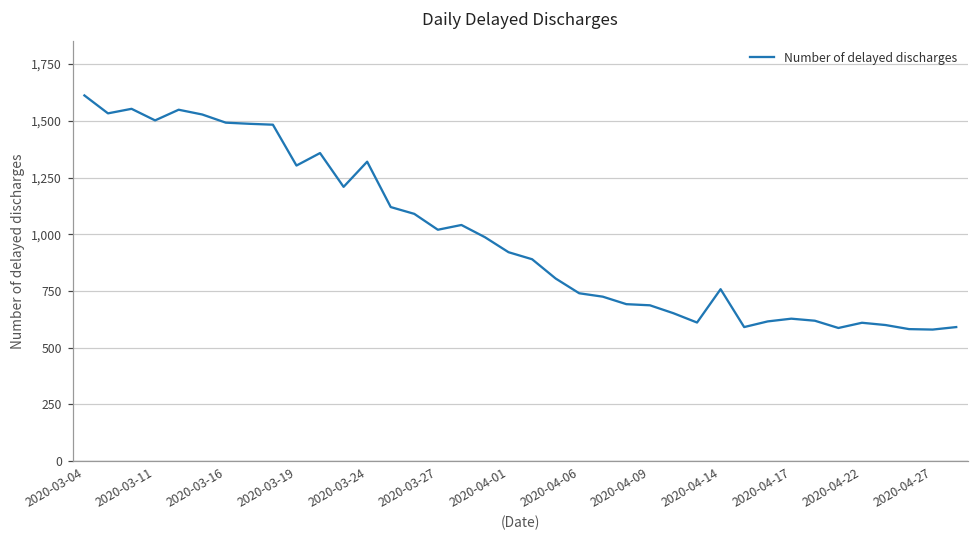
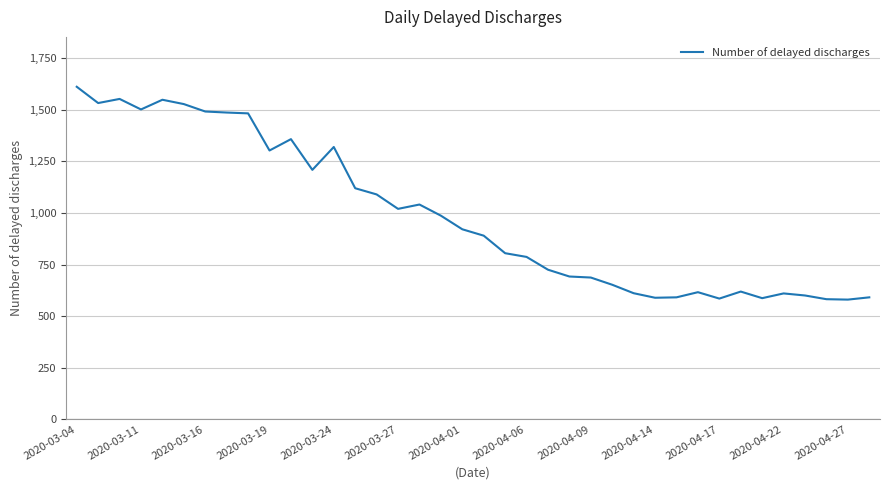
  {
    "2020-03-04": "1,610",
    "2020-03-11": "1,500",
    "2020-03-16": "1,490",
    "2020-03-19": "1,300",
    "2020-03-24": "1,320",
    "2020-03-27": "1,020",
    "2020-04-01": "920",
-   "2020-04-06": "740",
+   "2020-04-06": "790",
    "2020-04-09": "690",
-   "2020-04-14": "760",
-   "2020-04-17": "630",
+   "2020-04-14": "590",
+   "2020-04-17": "590",
    "2020-04-22": "610",
    "2020-04-27": "580"
  }
